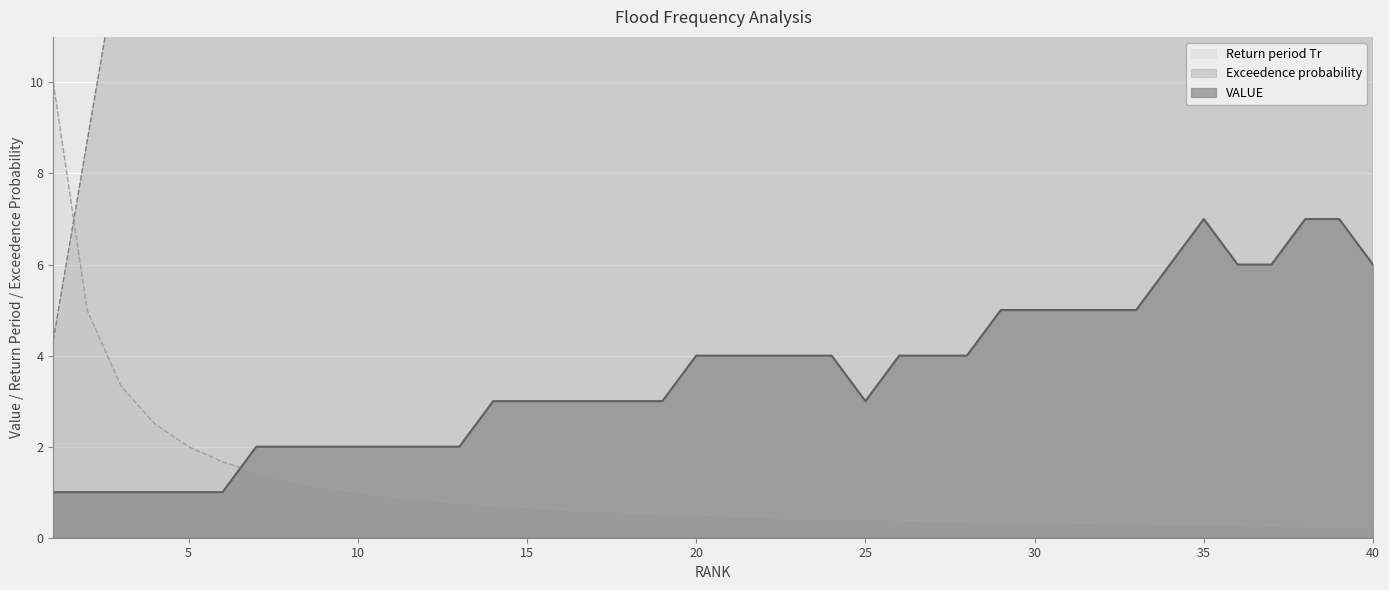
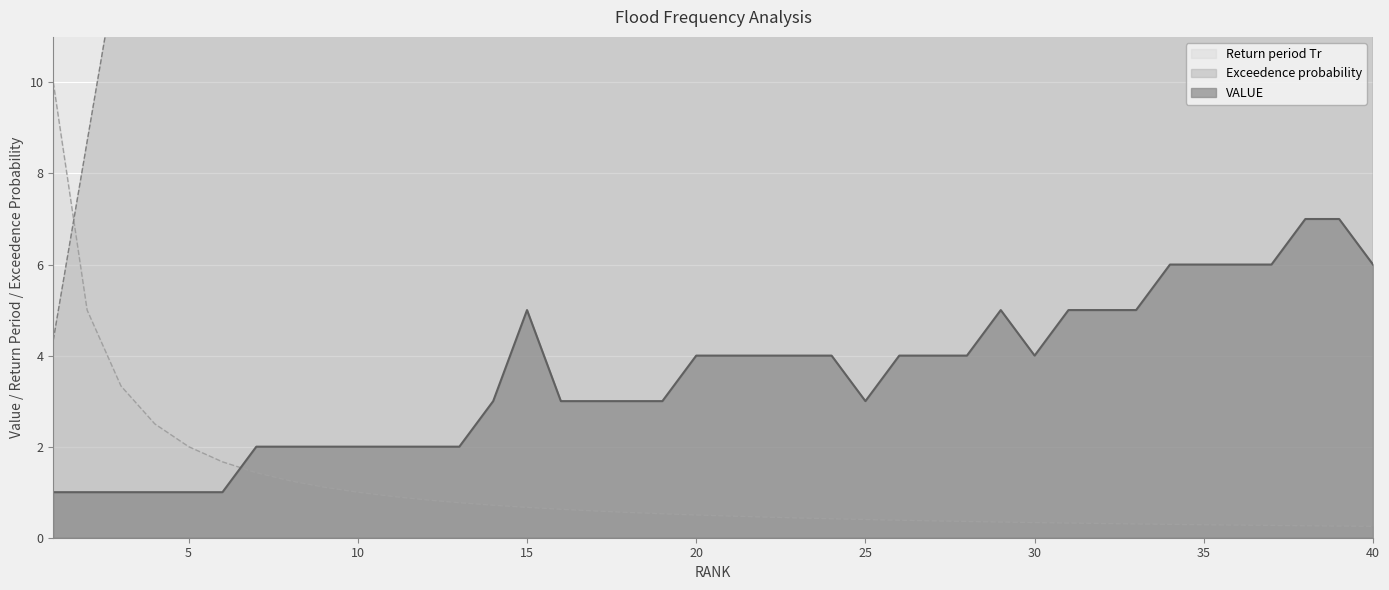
  {
    "VALUE": {
      "5": 1,
      "10": 2,
-     "15": 3,
+     "15": 5,
      "20": 4,
      "25": 3,
-     "30": 5,
-     "35": 7,
+     "30": 4,
+     "35": 6,
      "40": 6
    }
  }
